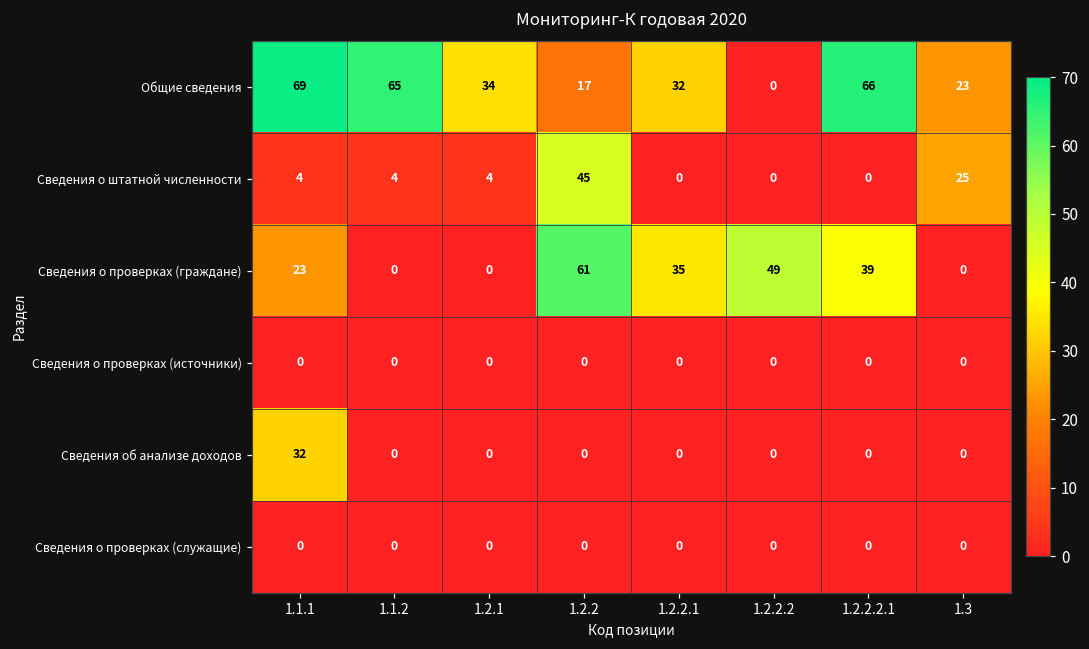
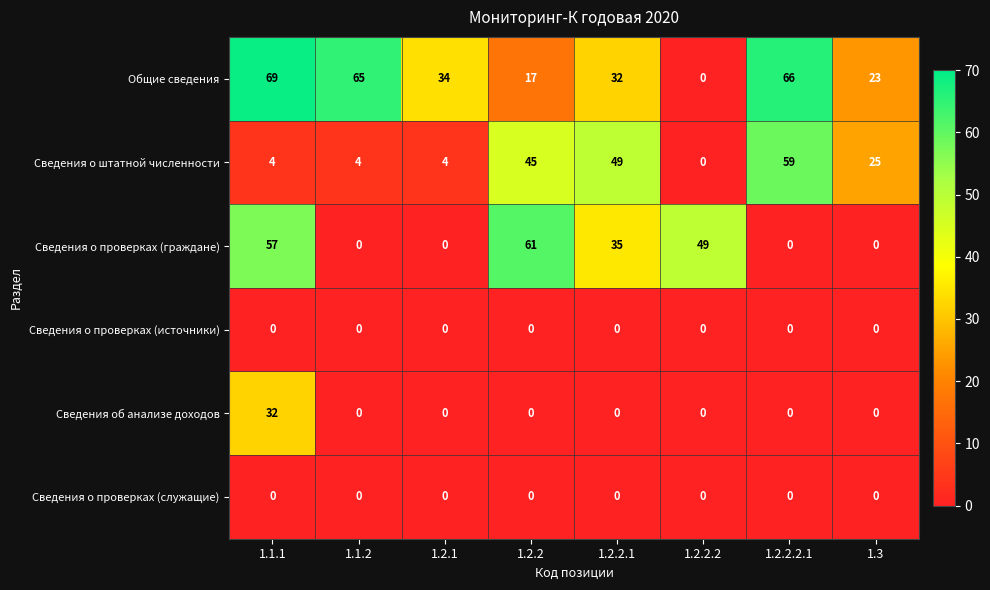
  {
    "Общие сведения": {
      "1.1.1": 69,
      "1.1.2": 65,
      "1.2.1": 34,
      "1.2.2": 17,
      "1.2.2.1": 32,
      "1.2.2.2": 0,
      "1.2.2.2.1": 66,
      "1.3": 23
    },
    "Сведения о штатной численности": {
      "1.1.1": 4,
      "1.1.2": 4,
      "1.2.1": 4,
      "1.2.2": 45,
-     "1.2.2.1": 0,
+     "1.2.2.1": 49,
      "1.2.2.2": 0,
-     "1.2.2.2.1": 0,
+     "1.2.2.2.1": 59,
      "1.3": 25
    },
    "Сведения о проверках (граждане)": {
-     "1.1.1": 23,
+     "1.1.1": 57,
      "1.1.2": 0,
      "1.2.1": 0,
      "1.2.2": 61,
      "1.2.2.1": 35,
      "1.2.2.2": 49,
-     "1.2.2.2.1": 39,
+     "1.2.2.2.1": 0,
      "1.3": 0
    },
    "Сведения о проверках (источники)": {
      "1.1.1": 0,
      "1.1.2": 0,
      "1.2.1": 0,
      "1.2.2": 0,
      "1.2.2.1": 0,
      "1.2.2.2": 0,
      "1.2.2.2.1": 0,
      "1.3": 0
    },
    "Сведения об анализе доходов": {
      "1.1.1": 32,
      "1.1.2": 0,
      "1.2.1": 0,
      "1.2.2": 0,
      "1.2.2.1": 0,
      "1.2.2.2": 0,
      "1.2.2.2.1": 0,
      "1.3": 0
    },
    "Сведения о проверках (служащие)": {
      "1.1.1": 0,
      "1.1.2": 0,
      "1.2.1": 0,
      "1.2.2": 0,
      "1.2.2.1": 0,
      "1.2.2.2": 0,
      "1.2.2.2.1": 0,
      "1.3": 0
    }
  }
